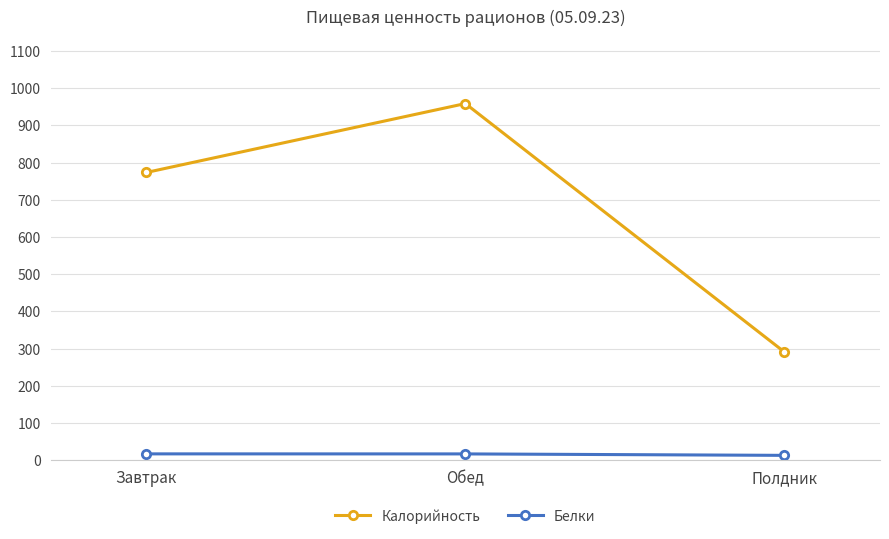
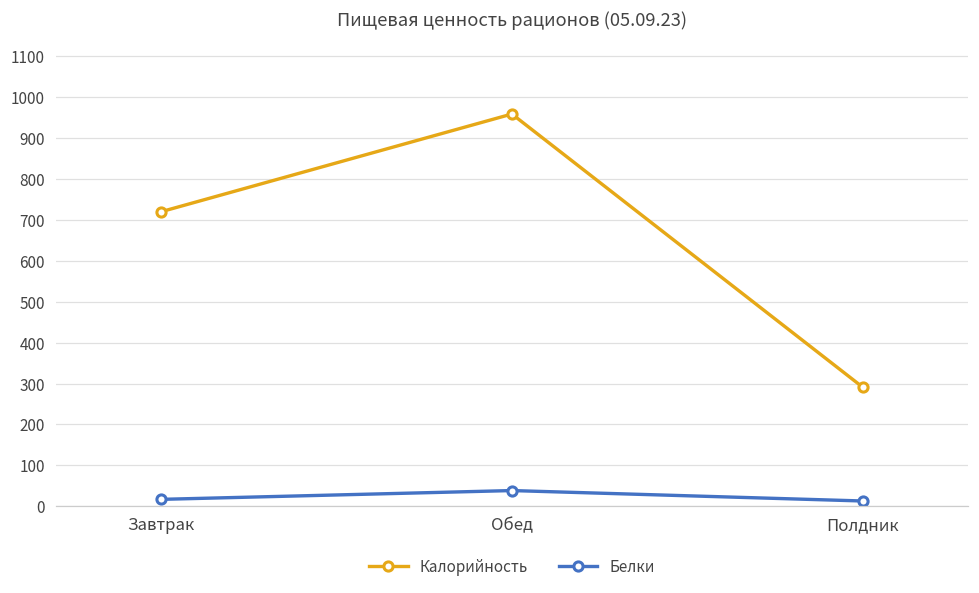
  {
    "Калорийность": {
-     "Завтрак": 770,
+     "Завтрак": 720,
      "Обед": 960,
      "Полдник": 290
    },
    "Белки": {
      "Завтрак": 20,
-     "Обед": 20,
+     "Обед": 40,
      "Полдник": 10
    }
  }
